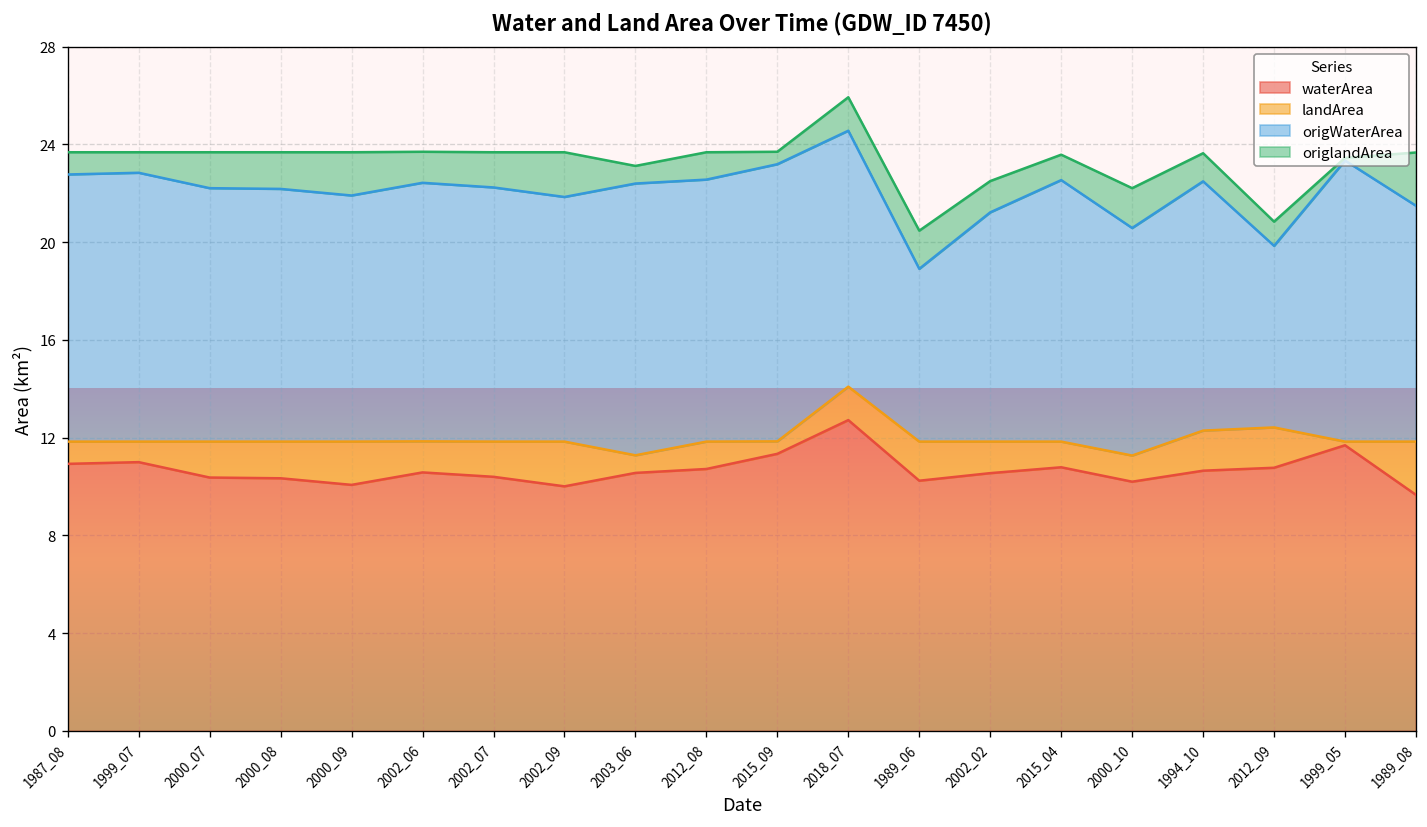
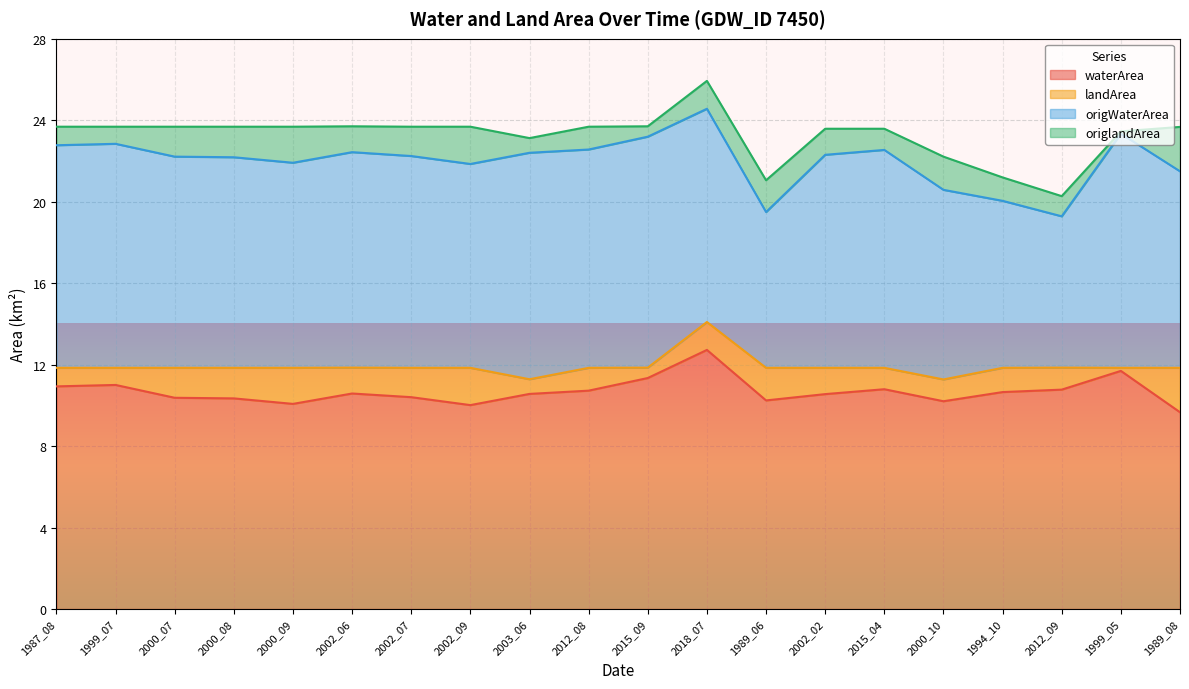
  {
    "waterArea": {
      "1987_08": 10.9,
      "1999_07": 11.0,
      "2000_07": 10.4,
      "2000_08": 10.3,
      "2000_09": 10.1,
      "2002_06": 10.6,
      "2002_07": 10.4,
      "2002_09": 10.0,
      "2003_06": 10.6,
      "2012_08": 10.7,
      "2015_09": 11.3,
      "2018_07": 12.7,
      "1989_06": 10.2,
      "2002_02": 10.6,
      "2015_04": 10.8,
      "2000_10": 10.2,
      "1994_10": 10.7,
      "2012_09": 10.8,
      "1999_05": 11.7,
      "1989_08": 9.7
    },
    "landArea": {
      "1987_08": 0.9,
      "1999_07": 0.8,
      "2000_07": 1.5,
      "2000_08": 1.5,
      "2000_09": 1.8,
      "2002_06": 1.3,
      "2002_07": 1.4,
      "2002_09": 1.8,
      "2003_06": 0.7,
      "2012_08": 1.1,
      "2015_09": 0.5,
      "2018_07": 1.4,
      "1989_06": 1.6,
      "2002_02": 1.3,
      "2015_04": 1.1,
      "2000_10": 1.1,
-     "1994_10": 1.6,
-     "2012_09": 1.7,
+     "1994_10": 1.2,
+     "2012_09": 1.1,
      "1999_05": 0.2,
      "1989_08": 2.2
    },
    "origWaterArea": {
      "1987_08": 10.9,
      "1999_07": 11.0,
      "2000_07": 10.4,
      "2000_08": 10.3,
      "2000_09": 10.1,
      "2002_06": 10.6,
      "2002_07": 10.4,
      "2002_09": 10.0,
      "2003_06": 11.1,
      "2012_08": 10.7,
      "2015_09": 11.3,
      "2018_07": 10.5,
-     "1989_06": 7.1,
-     "2002_02": 9.4,
+     "1989_06": 7.7,
+     "2002_02": 10.5,
      "2015_04": 10.7,
      "2000_10": 9.3,
-     "1994_10": 10.2,
+     "1994_10": 8.2,
      "2012_09": 7.4,
      "1989_08": 9.7
    },
    "origlandArea": {
      "1987_08": 0.9,
      "1999_07": 0.8,
      "2000_07": 1.5,
      "2000_08": 1.5,
      "2000_09": 1.8,
      "2002_06": 1.3,
      "2002_07": 1.4,
      "2002_09": 1.8,
      "2003_06": 0.7,
      "2012_08": 1.1,
      "2015_09": 0.5,
      "2018_07": 1.4,
      "1989_06": 1.6,
      "2002_02": 1.3,
      "2015_04": 1.0,
      "2000_10": 1.6,
      "1994_10": 1.1,
      "2012_09": 1.0,
      "1989_08": 2.2
    }
  }
